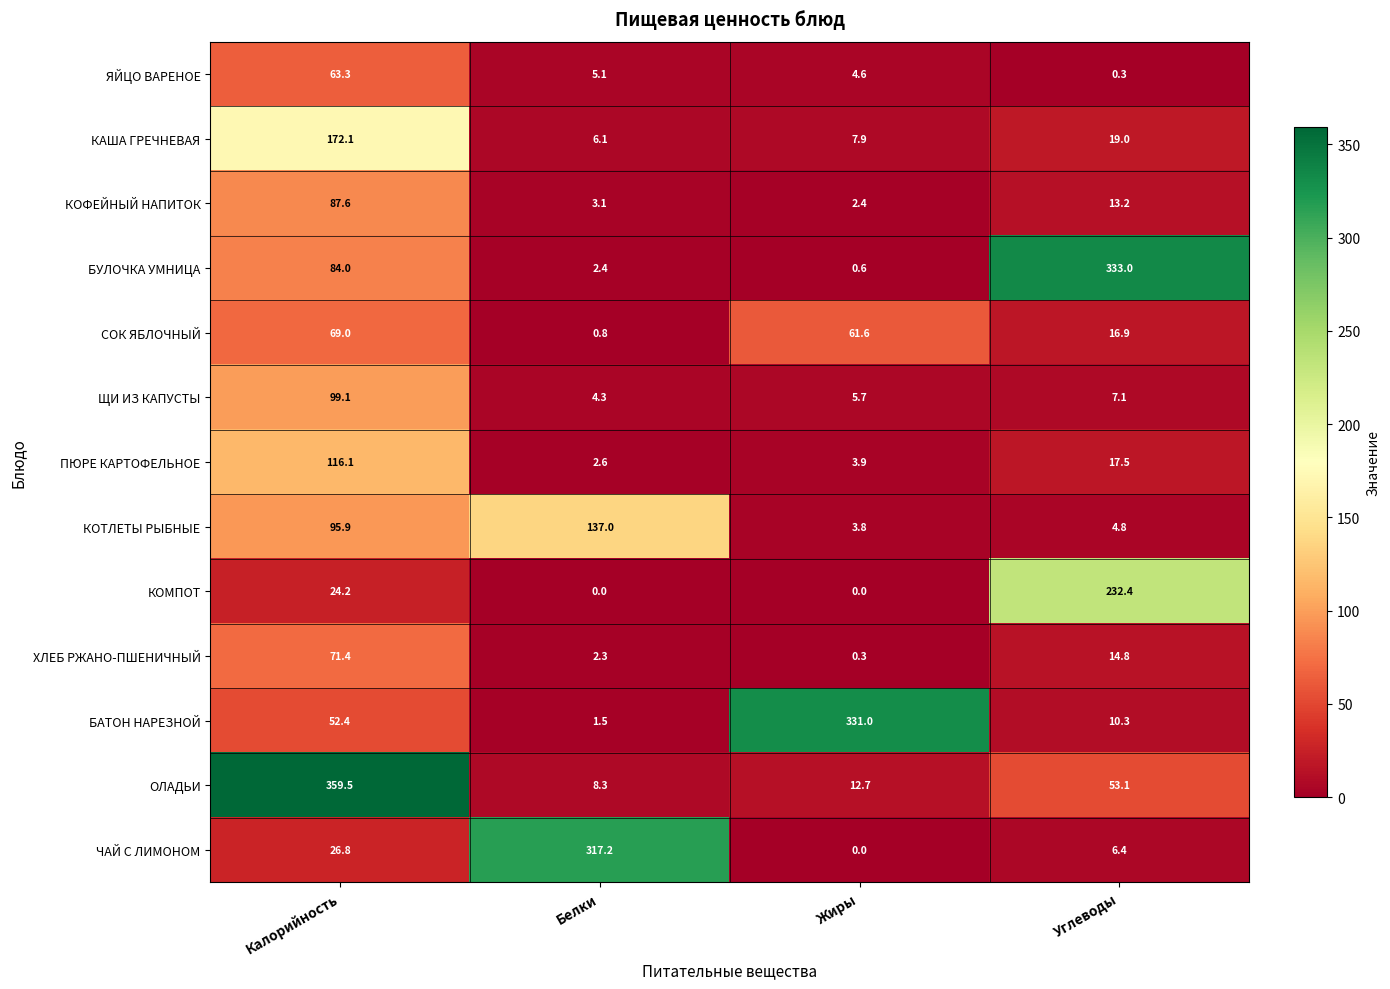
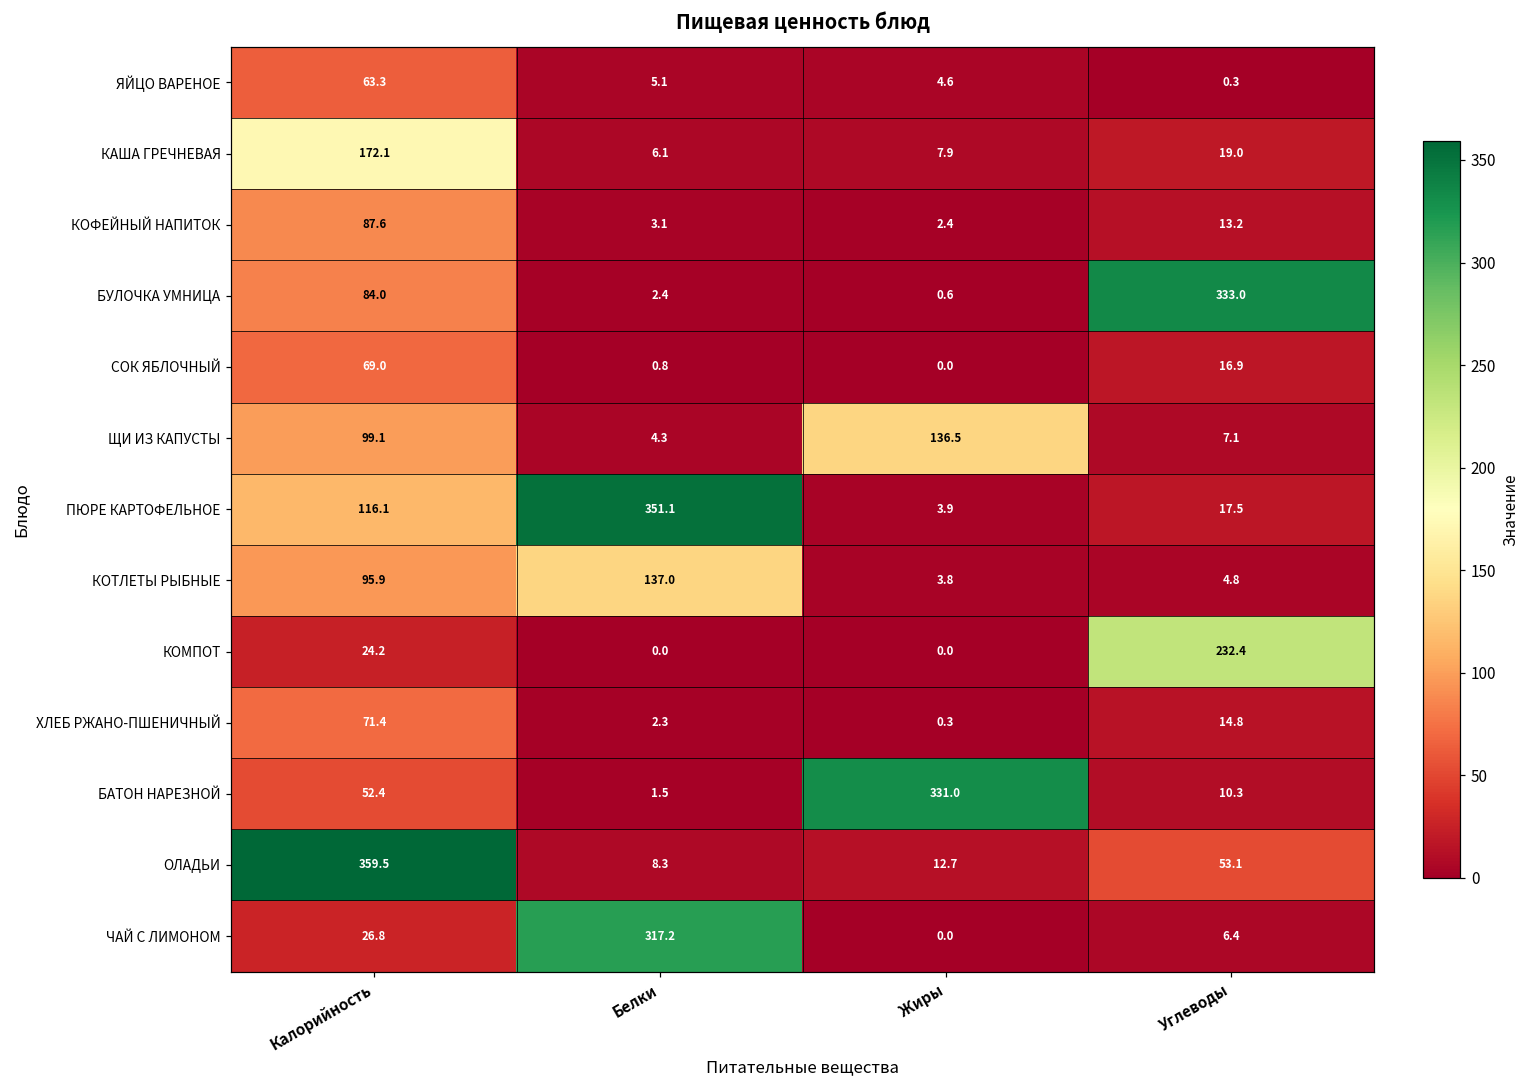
  {
    "ЯЙЦО ВАРЕНОЕ": {
      "Калорийность": 63.3,
      "Белки": 5.1,
      "Жиры": 4.6,
      "Углеводы": 0.3
    },
    "КАША ГРЕЧНЕВАЯ": {
      "Калорийность": 172.1,
      "Белки": 6.1,
      "Жиры": 7.9,
      "Углеводы": 19.0
    },
    "КОФЕЙНЫЙ НАПИТОК": {
      "Калорийность": 87.6,
      "Белки": 3.1,
      "Жиры": 2.4,
      "Углеводы": 13.2
    },
    "БУЛОЧКА УМНИЦА": {
      "Калорийность": 84.0,
      "Белки": 2.4,
      "Жиры": 0.6,
      "Углеводы": 333.0
    },
    "СОК ЯБЛОЧНЫЙ": {
      "Калорийность": 69.0,
      "Белки": 0.8,
-     "Жиры": 61.6,
+     "Жиры": 0.0,
      "Углеводы": 16.9
    },
    "ЩИ ИЗ КАПУСТЫ": {
      "Калорийность": 99.1,
      "Белки": 4.3,
-     "Жиры": 5.7,
+     "Жиры": 136.5,
      "Углеводы": 7.1
    },
    "ПЮРЕ КАРТОФЕЛЬНОЕ": {
      "Калорийность": 116.1,
-     "Белки": 2.6,
+     "Белки": 351.1,
      "Жиры": 3.9,
      "Углеводы": 17.5
    },
    "КОТЛЕТЫ РЫБНЫЕ": {
      "Калорийность": 95.9,
      "Белки": 137.0,
      "Жиры": 3.8,
      "Углеводы": 4.8
    },
    "КОМПОТ": {
      "Калорийность": 24.2,
      "Белки": 0.0,
      "Жиры": 0.0,
      "Углеводы": 232.4
    },
    "ХЛЕБ РЖАНО-ПШЕНИЧНЫЙ": {
      "Калорийность": 71.4,
      "Белки": 2.3,
      "Жиры": 0.3,
      "Углеводы": 14.8
    },
    "БАТОН НАРЕЗНОЙ": {
      "Калорийность": 52.4,
      "Белки": 1.5,
      "Жиры": 331.0,
      "Углеводы": 10.3
    },
    "ОЛАДЬИ": {
      "Калорийность": 359.5,
      "Белки": 8.3,
      "Жиры": 12.7,
      "Углеводы": 53.1
    },
    "ЧАЙ С ЛИМОНОМ": {
      "Калорийность": 26.8,
      "Белки": 317.2,
      "Жиры": 0.0,
      "Углеводы": 6.4
    }
  }
